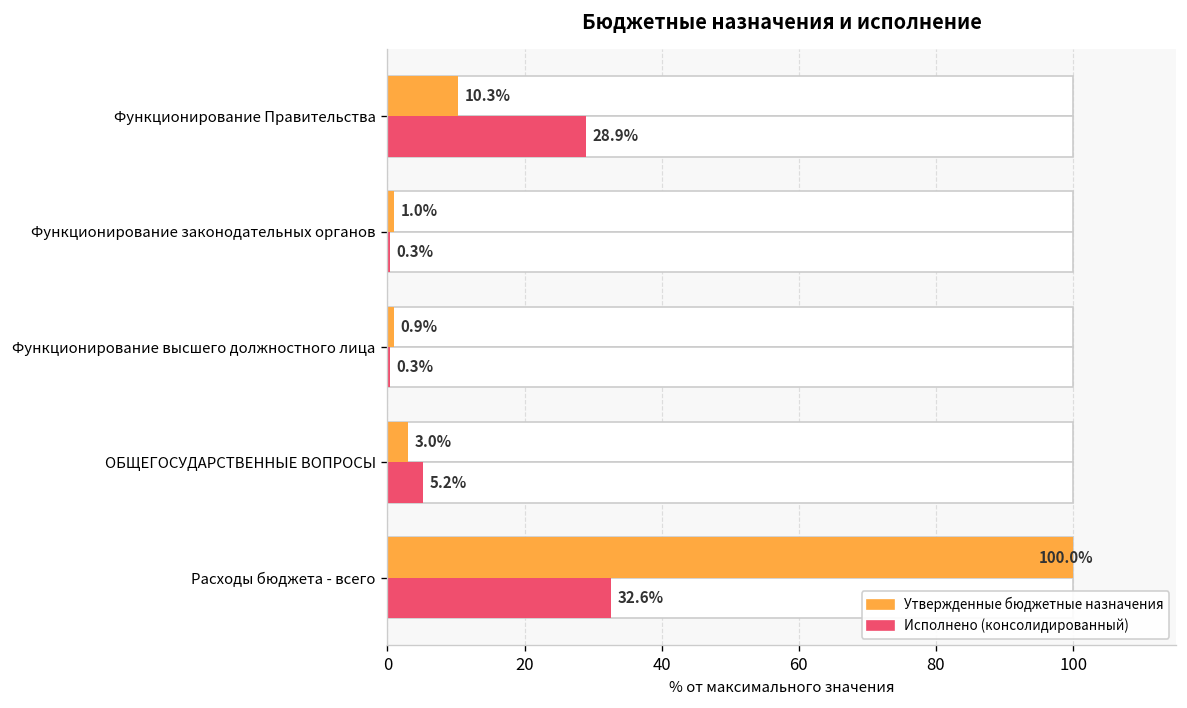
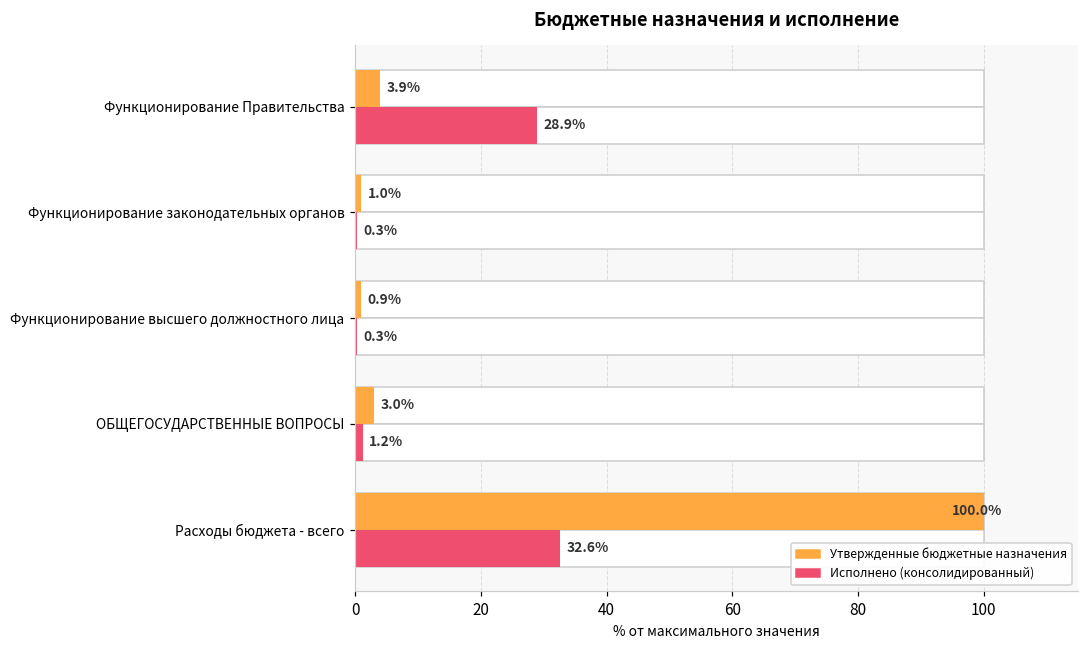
  {
    "Утвержденные бюджетные назначения": {
-     "Функционирование Правительства": "10.3%",
+     "Функционирование Правительства": "3.9%",
      "Расходы бюджета - всего": "100.0%"
    },
    "Исполнено (консолидированный)": {
      "Функционирование законодательных органов": "0.3%",
      "Функционирование высшего должностного лица": "0.3%",
-     "ОБЩЕГОСУДАРСТВЕННЫЕ ВОПРОСЫ": "5.2%"
+     "ОБЩЕГОСУДАРСТВЕННЫЕ ВОПРОСЫ": "1.2%"
    }
  }
